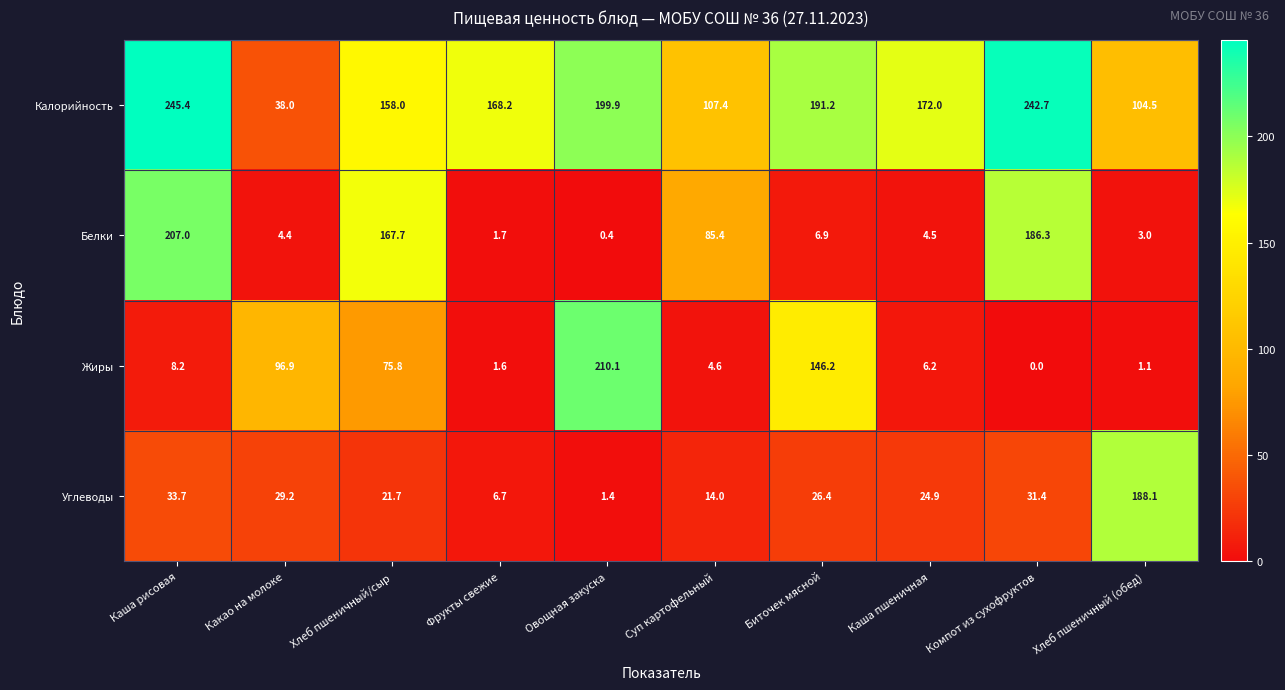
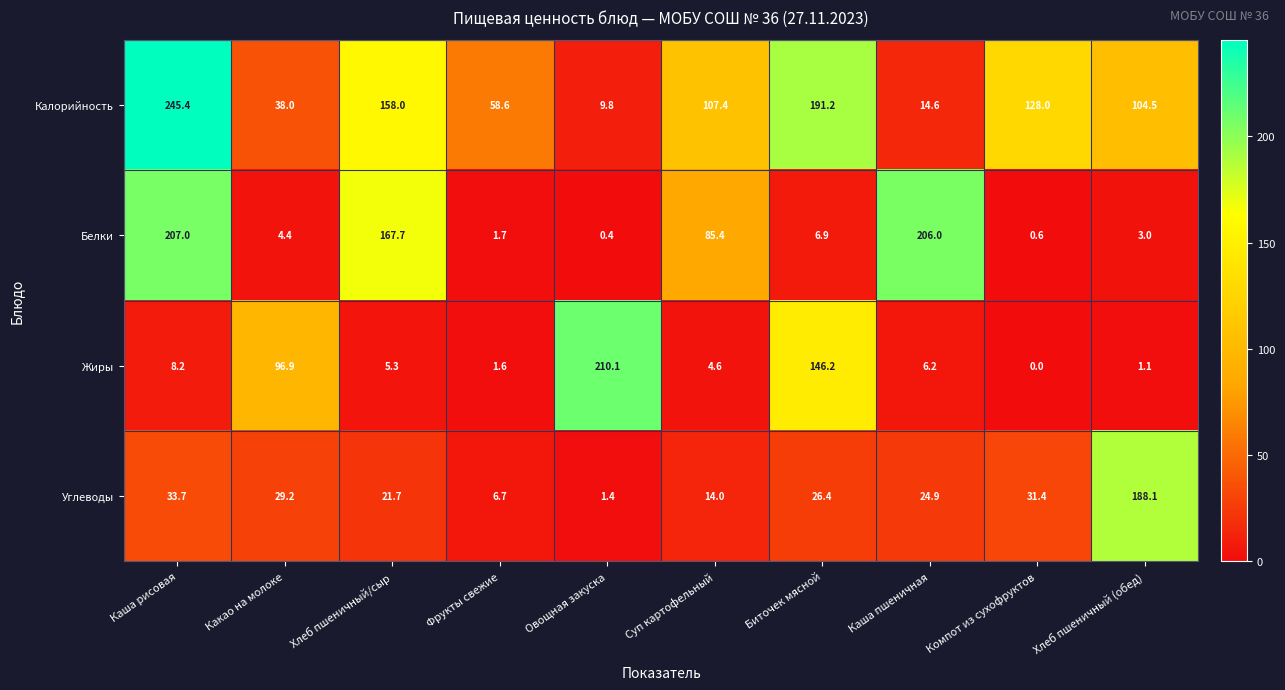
  {
    "Калорийность": {
      "Каша рисовая": 245.4,
      "Какао на молоке": 38.0,
      "Хлеб пшеничный/сыр": 158.0,
-     "Фрукты свежие": 168.2,
-     "Овощная закуска": 199.9,
+     "Фрукты свежие": 58.6,
+     "Овощная закуска": 9.8,
      "Суп картофельный": 107.4,
      "Биточек мясной": 191.2,
-     "Каша пшеничная": 172.0,
-     "Компот из сухофруктов": 242.7,
+     "Каша пшеничная": 14.6,
+     "Компот из сухофруктов": 128.0,
      "Хлеб пшеничный (обед)": 104.5
    },
    "Белки": {
      "Каша рисовая": 207.0,
      "Какао на молоке": 4.4,
      "Хлеб пшеничный/сыр": 167.7,
      "Фрукты свежие": 1.7,
      "Овощная закуска": 0.4,
      "Суп картофельный": 85.4,
      "Биточек мясной": 6.9,
-     "Каша пшеничная": 4.5,
-     "Компот из сухофруктов": 186.3,
+     "Каша пшеничная": 206.0,
+     "Компот из сухофруктов": 0.6,
      "Хлеб пшеничный (обед)": 3.0
    },
    "Жиры": {
      "Каша рисовая": 8.2,
      "Какао на молоке": 96.9,
-     "Хлеб пшеничный/сыр": 75.8,
+     "Хлеб пшеничный/сыр": 5.3,
      "Фрукты свежие": 1.6,
      "Овощная закуска": 210.1,
      "Суп картофельный": 4.6,
      "Биточек мясной": 146.2,
      "Каша пшеничная": 6.2,
      "Компот из сухофруктов": 0.0,
      "Хлеб пшеничный (обед)": 1.1
    },
    "Углеводы": {
      "Каша рисовая": 33.7,
      "Какао на молоке": 29.2,
      "Хлеб пшеничный/сыр": 21.7,
      "Фрукты свежие": 6.7,
      "Овощная закуска": 1.4,
      "Суп картофельный": 14.0,
      "Биточек мясной": 26.4,
      "Каша пшеничная": 24.9,
      "Компот из сухофруктов": 31.4,
      "Хлеб пшеничный (обед)": 188.1
    }
  }
